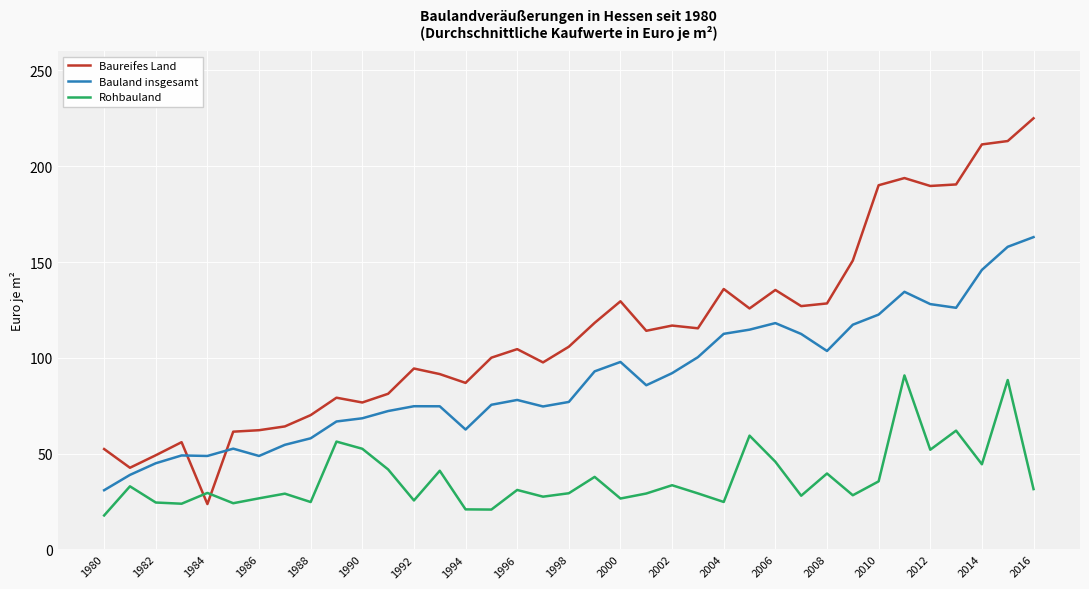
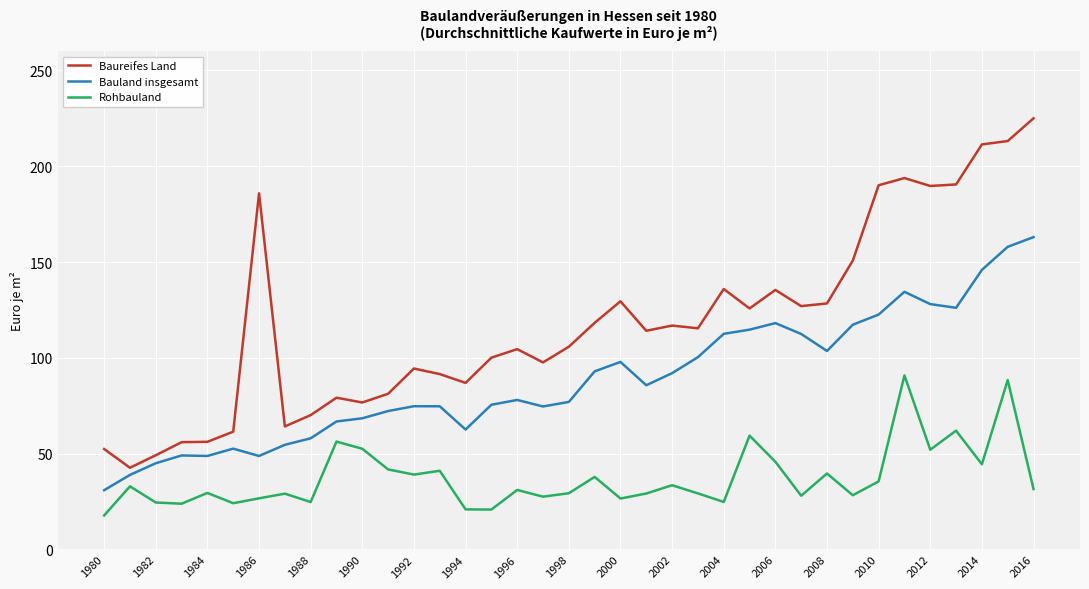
  {
    "Baureifes Land": {
      "1980": 52,
      "1982": 49,
-     "1984": 24,
-     "1986": 62,
+     "1984": 56,
+     "1986": 186,
      "1988": 70,
      "1990": 77,
      "1992": 94,
      "1994": 87,
      "1996": 105,
      "1998": 106,
      "2000": 130,
      "2002": 117,
      "2004": 136,
      "2006": 135,
      "2008": 128,
      "2010": 190,
      "2012": 190,
      "2014": 211,
      "2016": 225
    },
    "Bauland insgesamt": {
      "1980": 31,
      "1982": 45,
      "1984": 49,
      "1986": 49,
      "1988": 58,
      "1990": 68,
      "1992": 75,
      "1994": 63,
      "1996": 78,
      "1998": 77,
      "2000": 98,
      "2002": 92,
      "2004": 113,
      "2006": 118,
      "2008": 104,
      "2010": 123,
      "2012": 128,
      "2014": 146,
      "2016": 163
    },
    "Rohbauland": {
      "1980": 18,
      "1982": 25,
      "1984": 30,
      "1986": 27,
      "1988": 25,
      "1990": 53,
-     "1992": 26,
+     "1992": 39,
      "1994": 21,
      "1996": 31,
      "1998": 29,
      "2000": 27,
      "2002": 34,
      "2004": 25,
      "2006": 46,
      "2008": 40,
      "2010": 36,
      "2012": 52,
      "2014": 44,
      "2016": 32
    }
  }
